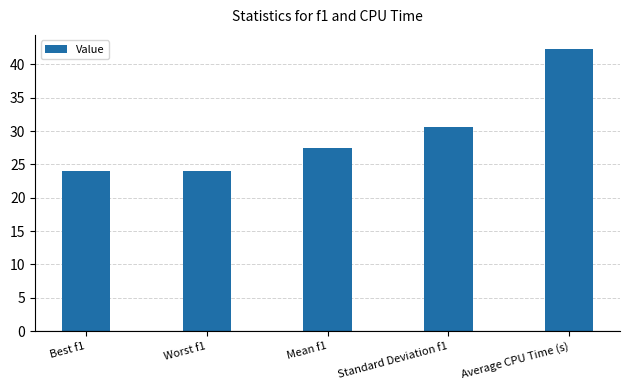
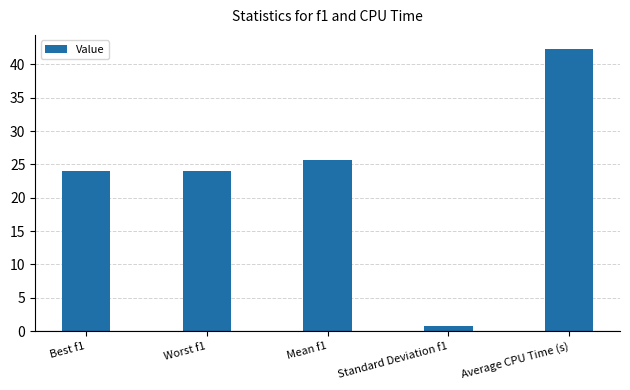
  {
    "Best f1": 24,
    "Worst f1": 24,
-   "Mean f1": 27,
-   "Standard Deviation f1": 31,
+   "Mean f1": 26,
+   "Standard Deviation f1": 1,
    "Average CPU Time (s)": 42
  }
